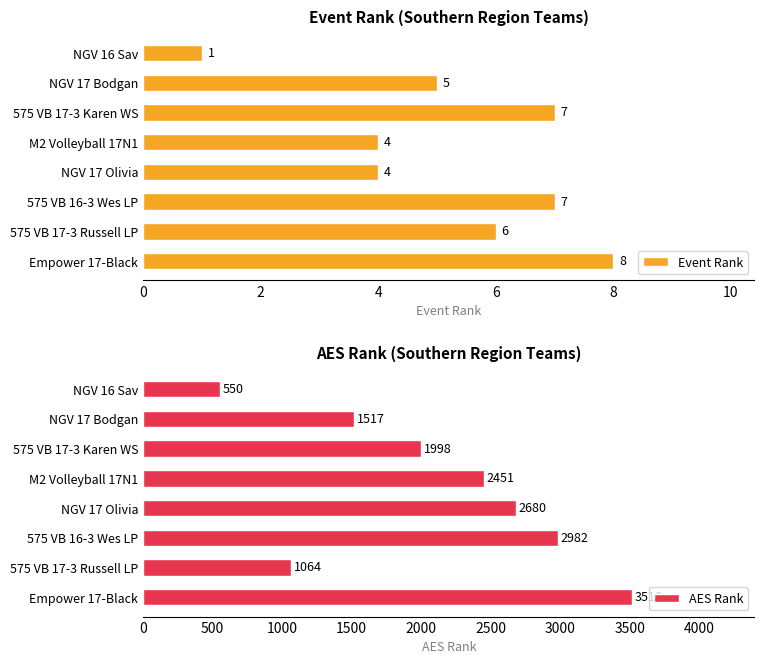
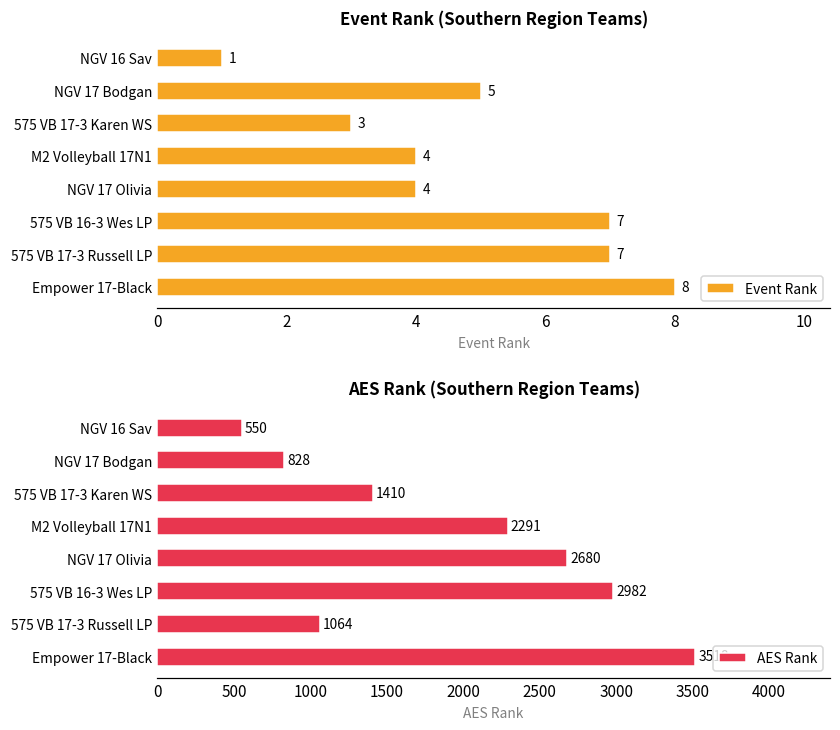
  {
    "Event Rank (Southern Region Teams)": {
      "NGV 16 Sav": 1,
      "NGV 17 Bodgan": 5,
-     "575 VB 17-3 Karen WS": 7,
+     "575 VB 17-3 Karen WS": 3,
      "M2 Volleyball 17N1": 4,
      "NGV 17 Olivia": 4,
      "575 VB 16-3 Wes LP": 7,
-     "575 VB 17-3 Russell LP": 6,
+     "575 VB 17-3 Russell LP": 7,
      "Empower 17-Black": 8
    },
    "AES Rank (Southern Region Teams)": {
      "NGV 16 Sav": 550,
-     "NGV 17 Bodgan": 1517,
-     "575 VB 17-3 Karen WS": 1998,
-     "M2 Volleyball 17N1": 2451,
+     "NGV 17 Bodgan": 828,
+     "575 VB 17-3 Karen WS": 1410,
+     "M2 Volleyball 17N1": 2291,
      "NGV 17 Olivia": 2680,
      "575 VB 16-3 Wes LP": 2982,
      "575 VB 17-3 Russell LP": 1064
    }
  }
